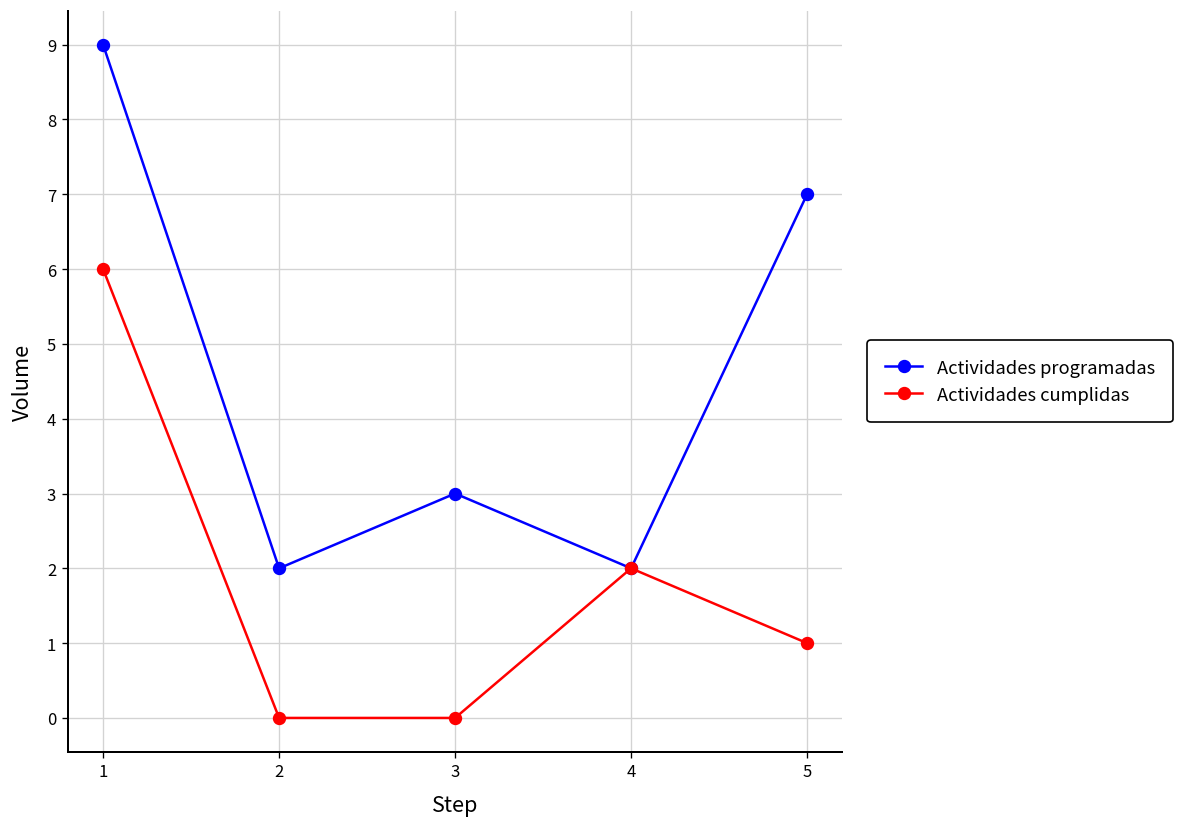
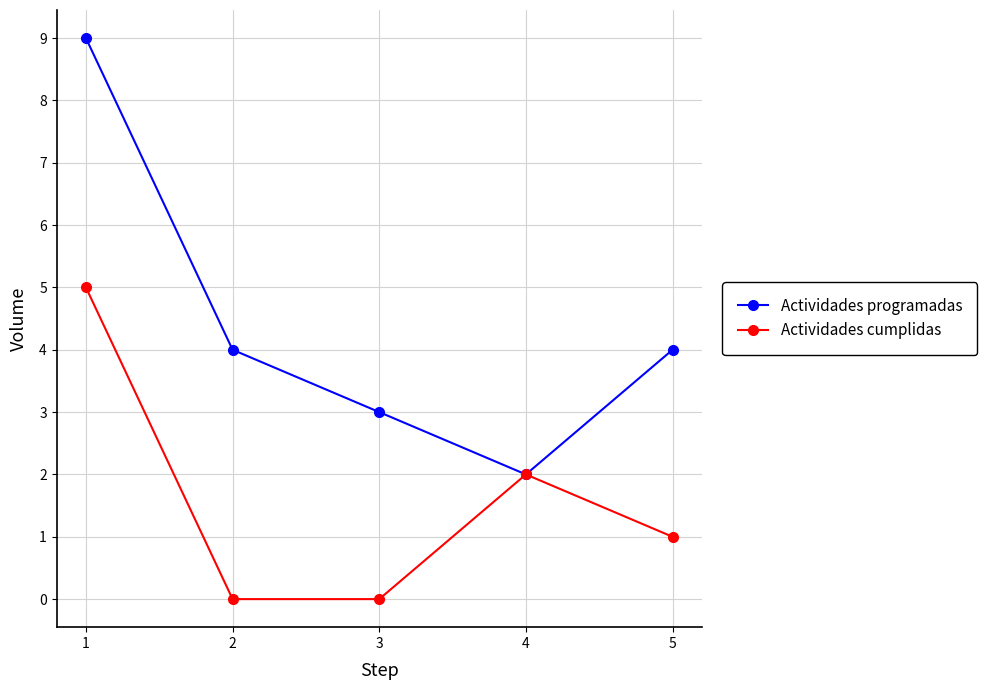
  {
    "Actividades programadas": {
      "1": 9,
-     "2": 2,
+     "2": 4,
      "3": 3,
-     "5": 7
+     "5": 4
    },
    "Actividades cumplidas": {
-     "1": 6,
+     "1": 5,
      "2": 0,
      "3": 0,
      "5": 1
    }
  }
